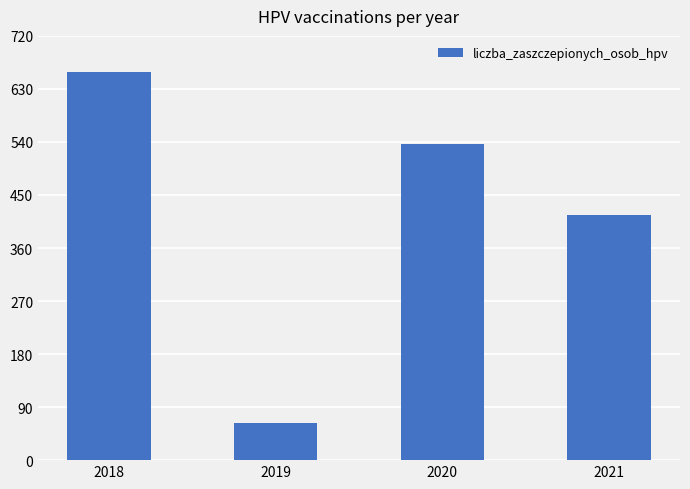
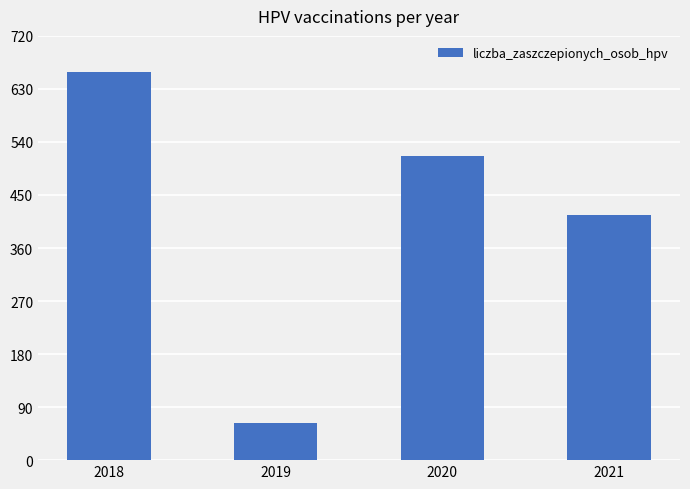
  {
    "2018": 660,
    "2019": 60,
-   "2020": 540,
+   "2020": 520,
    "2021": 420
  }
